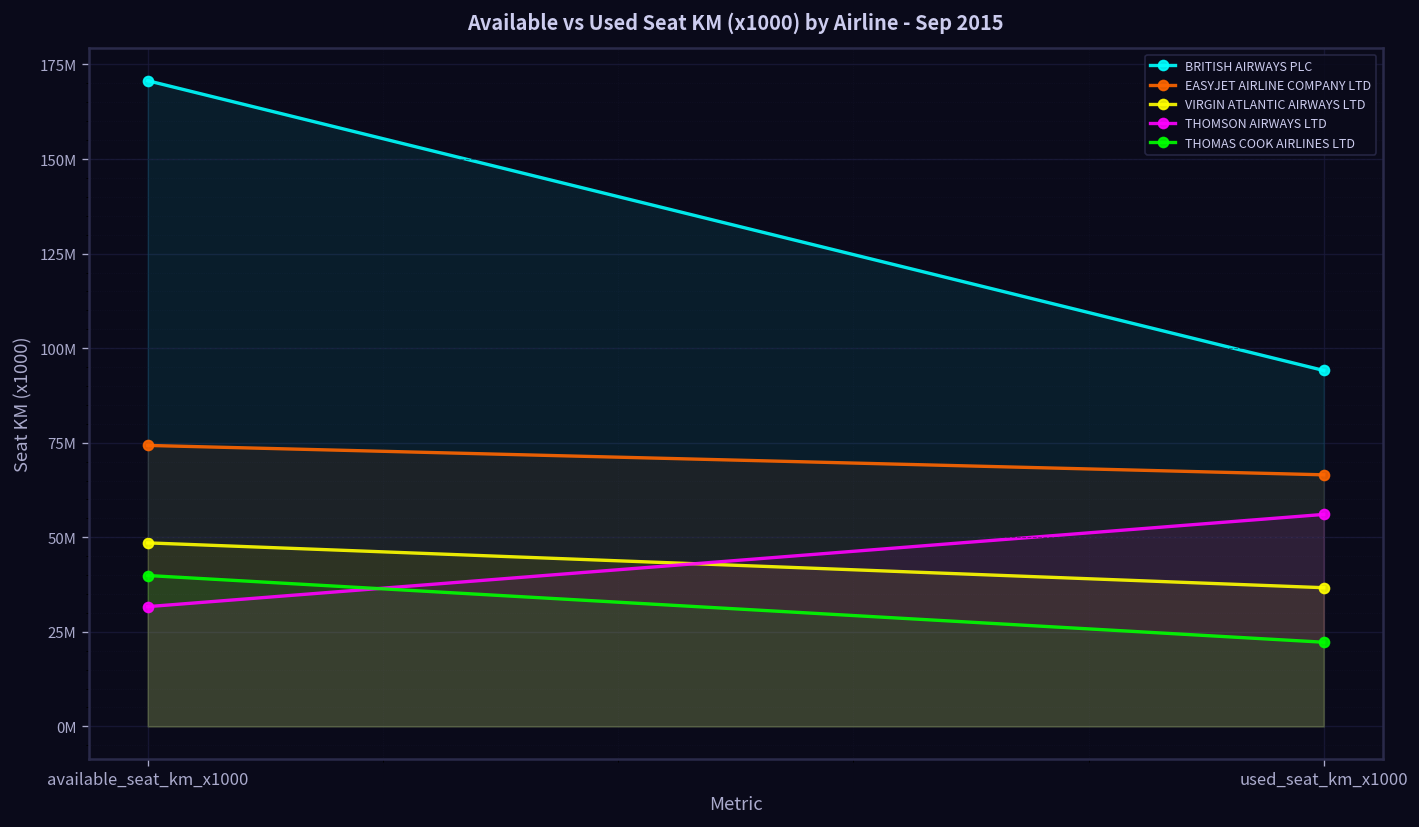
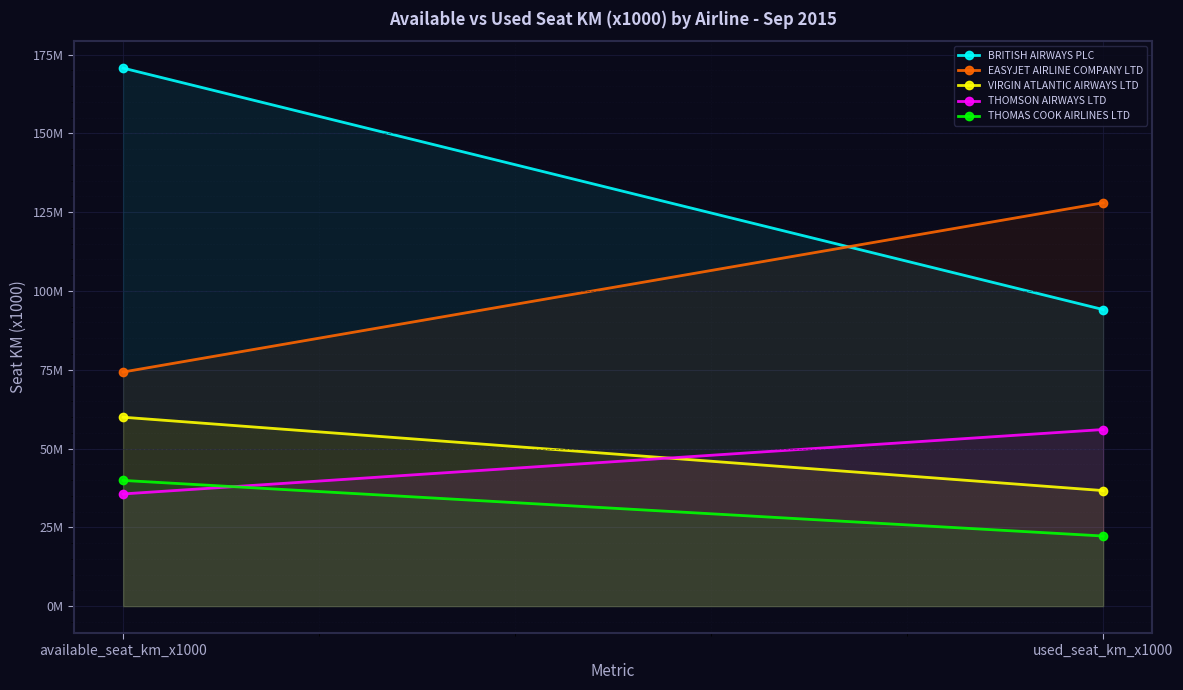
  {
    "BRITISH AIRWAYS PLC": {
      "available_seat_km_x1000": 171000000,
      "used_seat_km_x1000": 94000000
    },
    "EASYJET AIRLINE COMPANY LTD": {
      "available_seat_km_x1000": 74000000,
-     "used_seat_km_x1000": 67000000
+     "used_seat_km_x1000": 128000000
    },
    "VIRGIN ATLANTIC AIRWAYS LTD": {
-     "available_seat_km_x1000": 49000000,
+     "available_seat_km_x1000": 60000000,
      "used_seat_km_x1000": 37000000
    },
    "THOMSON AIRWAYS LTD": {
-     "available_seat_km_x1000": 32000000,
+     "available_seat_km_x1000": 36000000,
      "used_seat_km_x1000": 56000000
    },
    "THOMAS COOK AIRLINES LTD": {
      "available_seat_km_x1000": 40000000,
      "used_seat_km_x1000": 22000000
    }
  }
